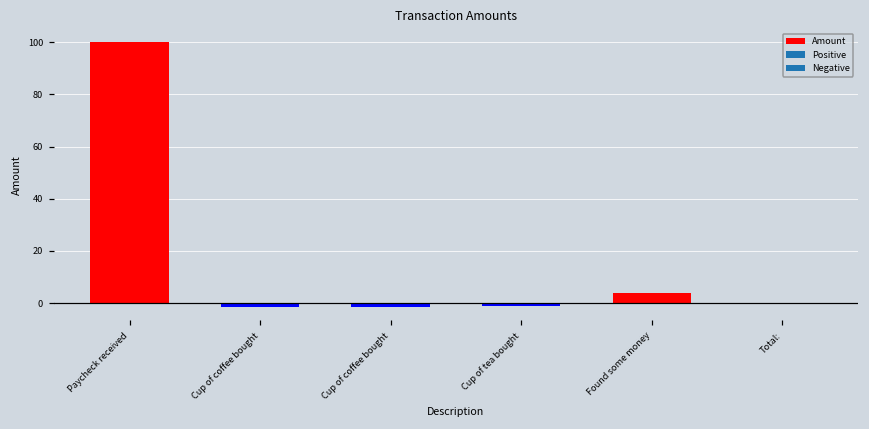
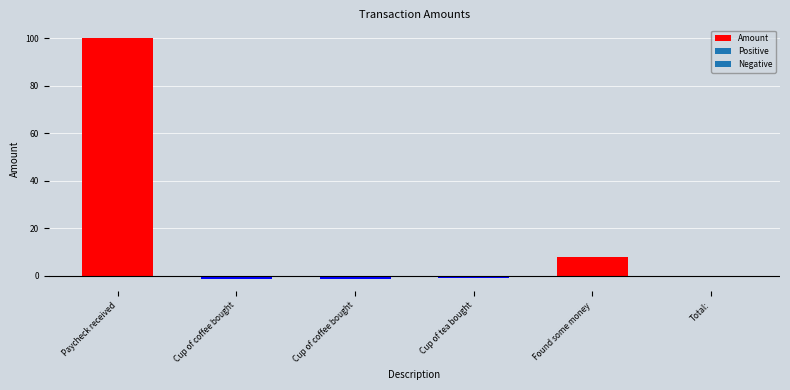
  {
    "Paycheck received": 100,
    "Cup of tea bought": -1,
-   "Found some money": 4,
+   "Found some money": 8,
    "Total:": 0
  }
